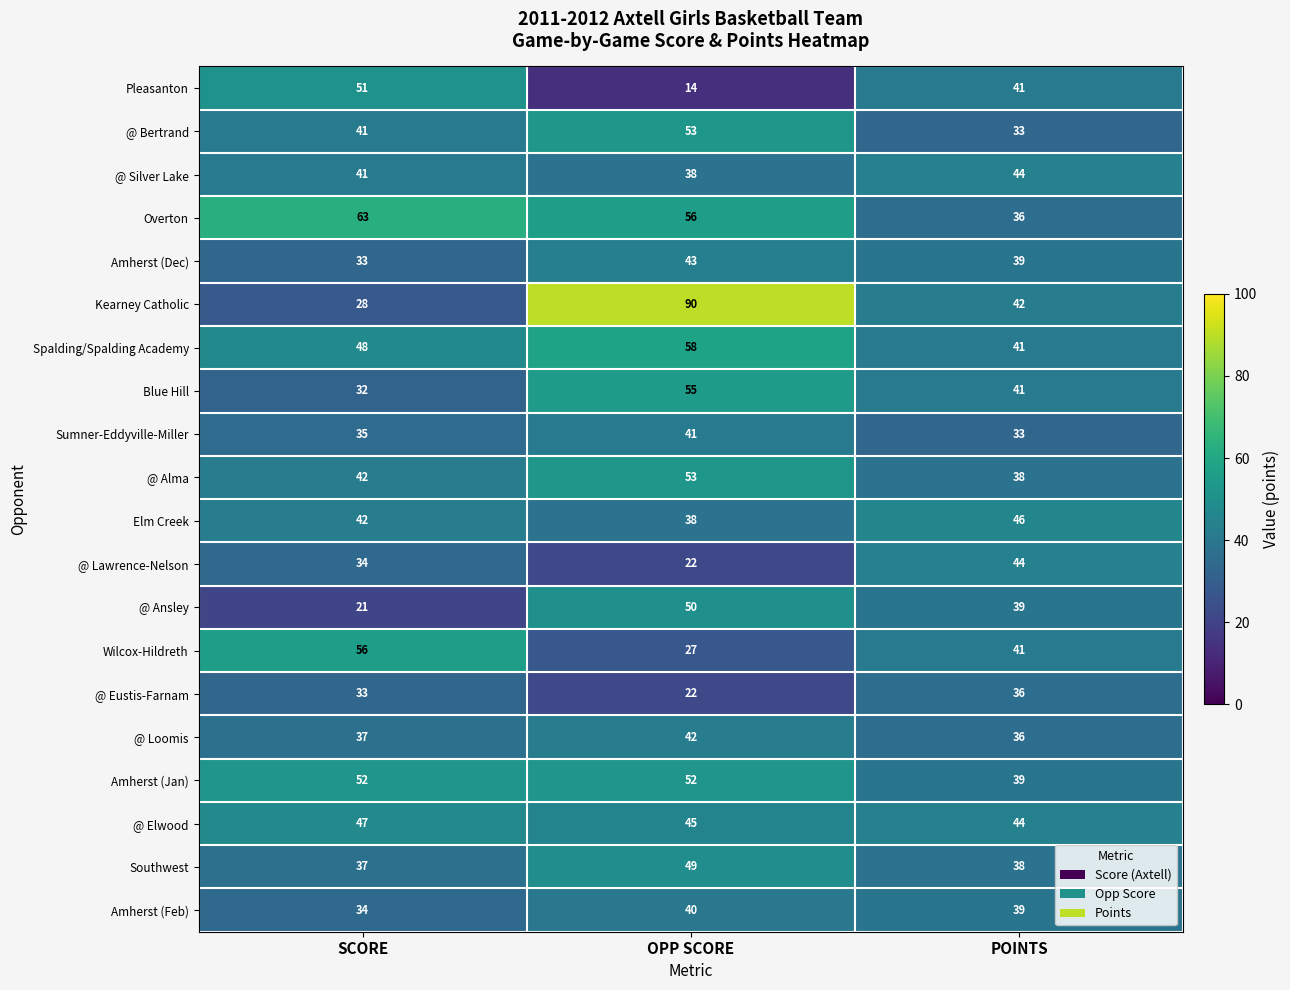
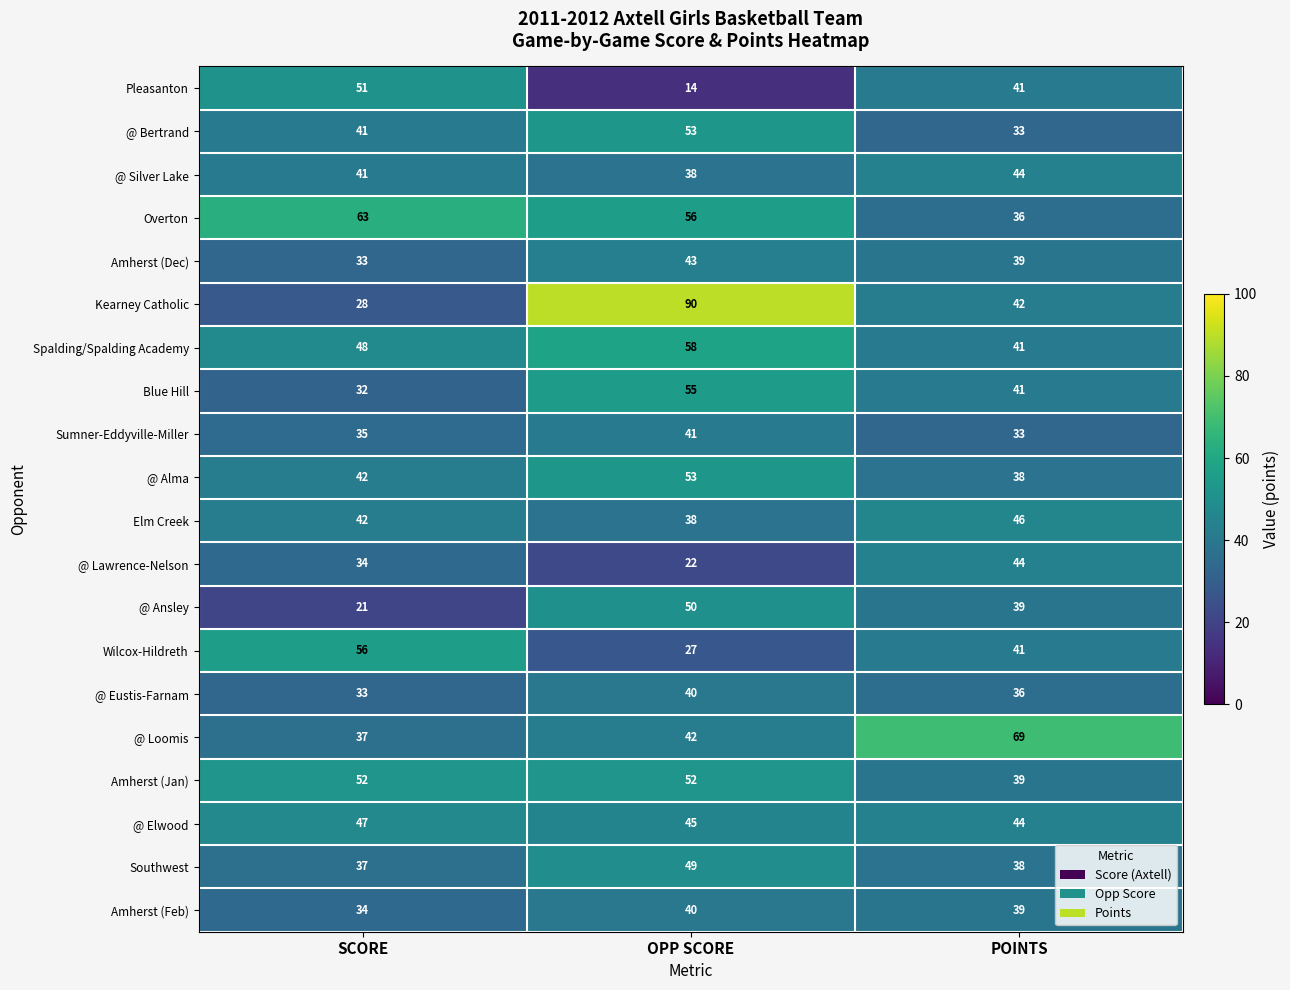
  {
    "Pleasanton": {
      "SCORE": 51,
      "OPP SCORE": 14,
      "POINTS": 41
    },
    "@ Bertrand": {
      "SCORE": 41,
      "OPP SCORE": 53,
      "POINTS": 33
    },
    "@ Silver Lake": {
      "SCORE": 41,
      "OPP SCORE": 38,
      "POINTS": 44
    },
    "Overton": {
      "SCORE": 63,
      "OPP SCORE": 56,
      "POINTS": 36
    },
    "Amherst (Dec)": {
      "SCORE": 33,
      "OPP SCORE": 43,
      "POINTS": 39
    },
    "Kearney Catholic": {
      "SCORE": 28,
      "OPP SCORE": 90,
      "POINTS": 42
    },
    "Spalding/Spalding Academy": {
      "SCORE": 48,
      "OPP SCORE": 58,
      "POINTS": 41
    },
    "Blue Hill": {
      "SCORE": 32,
      "OPP SCORE": 55,
      "POINTS": 41
    },
    "Sumner-Eddyville-Miller": {
      "SCORE": 35,
      "OPP SCORE": 41,
      "POINTS": 33
    },
    "@ Alma": {
      "SCORE": 42,
      "OPP SCORE": 53,
      "POINTS": 38
    },
    "Elm Creek": {
      "SCORE": 42,
      "OPP SCORE": 38,
      "POINTS": 46
    },
    "@ Lawrence-Nelson": {
      "SCORE": 34,
      "OPP SCORE": 22,
      "POINTS": 44
    },
    "@ Ansley": {
      "SCORE": 21,
      "OPP SCORE": 50,
      "POINTS": 39
    },
    "Wilcox-Hildreth": {
      "SCORE": 56,
      "OPP SCORE": 27,
      "POINTS": 41
    },
    "@ Eustis-Farnam": {
      "SCORE": 33,
-     "OPP SCORE": 22,
+     "OPP SCORE": 40,
      "POINTS": 36
    },
    "@ Loomis": {
      "SCORE": 37,
      "OPP SCORE": 42,
-     "POINTS": 36
+     "POINTS": 69
    },
    "Amherst (Jan)": {
      "SCORE": 52,
      "OPP SCORE": 52,
      "POINTS": 39
    },
    "@ Elwood": {
      "SCORE": 47,
      "OPP SCORE": 45,
      "POINTS": 44
    },
    "Southwest": {
      "SCORE": 37,
      "OPP SCORE": 49,
      "POINTS": 38
    },
    "Amherst (Feb)": {
      "SCORE": 34,
      "OPP SCORE": 40,
      "POINTS": 39
    }
  }
